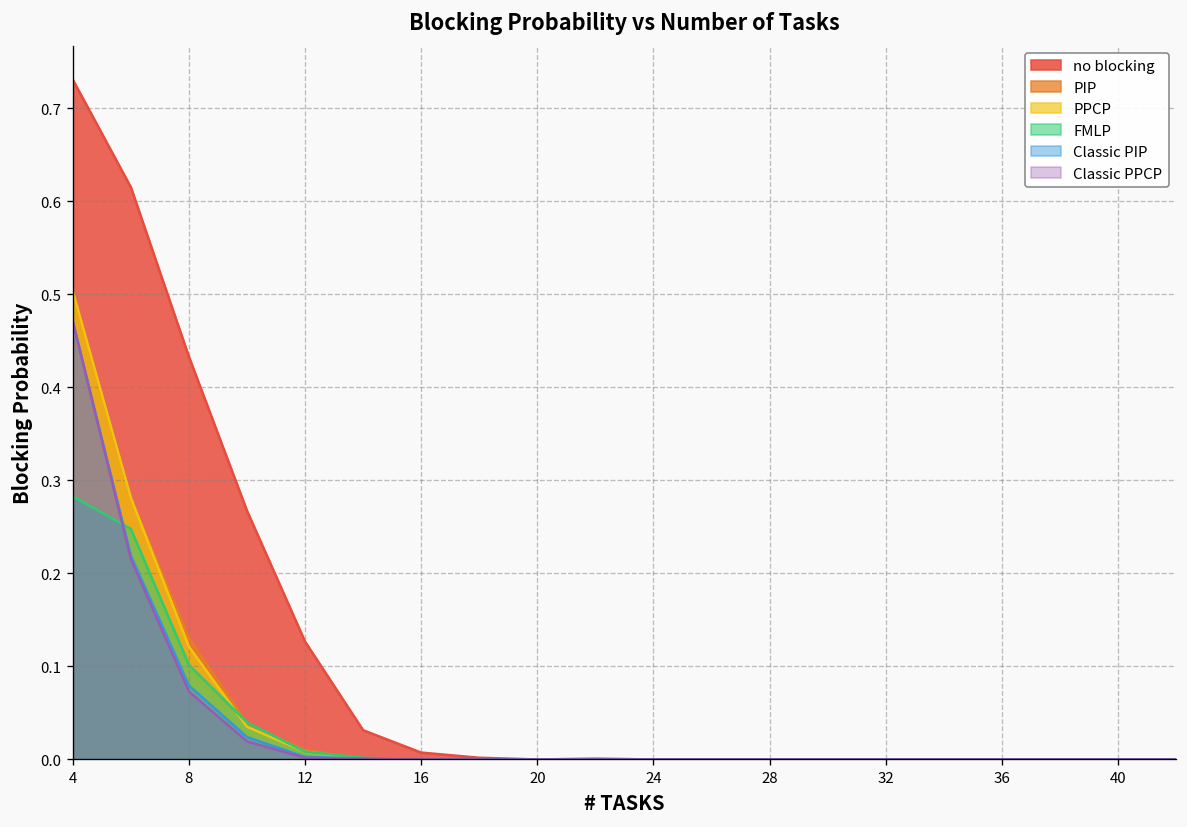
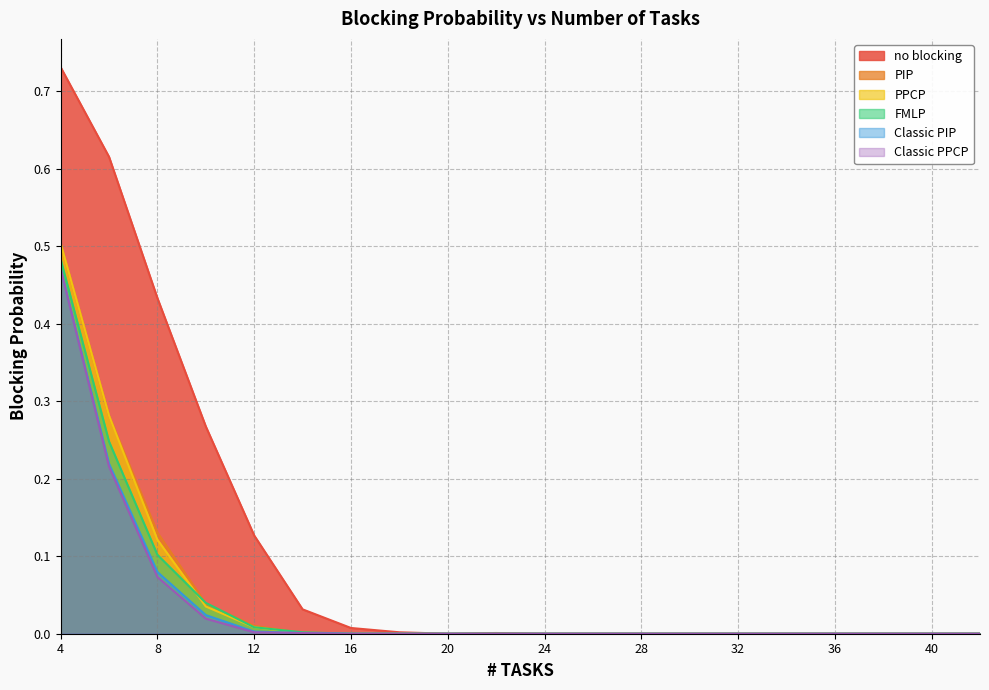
  {
    "PPCP": {
      "8": 0.12
    },
    "FMLP": {
-     "4": 0.28,
+     "4": 0.48,
      "8": 0.10
    },
    "Classic PIP": {
      "8": 0.08
    },
    "Classic PPCP": {
      "8": 0.07
    }
  }
